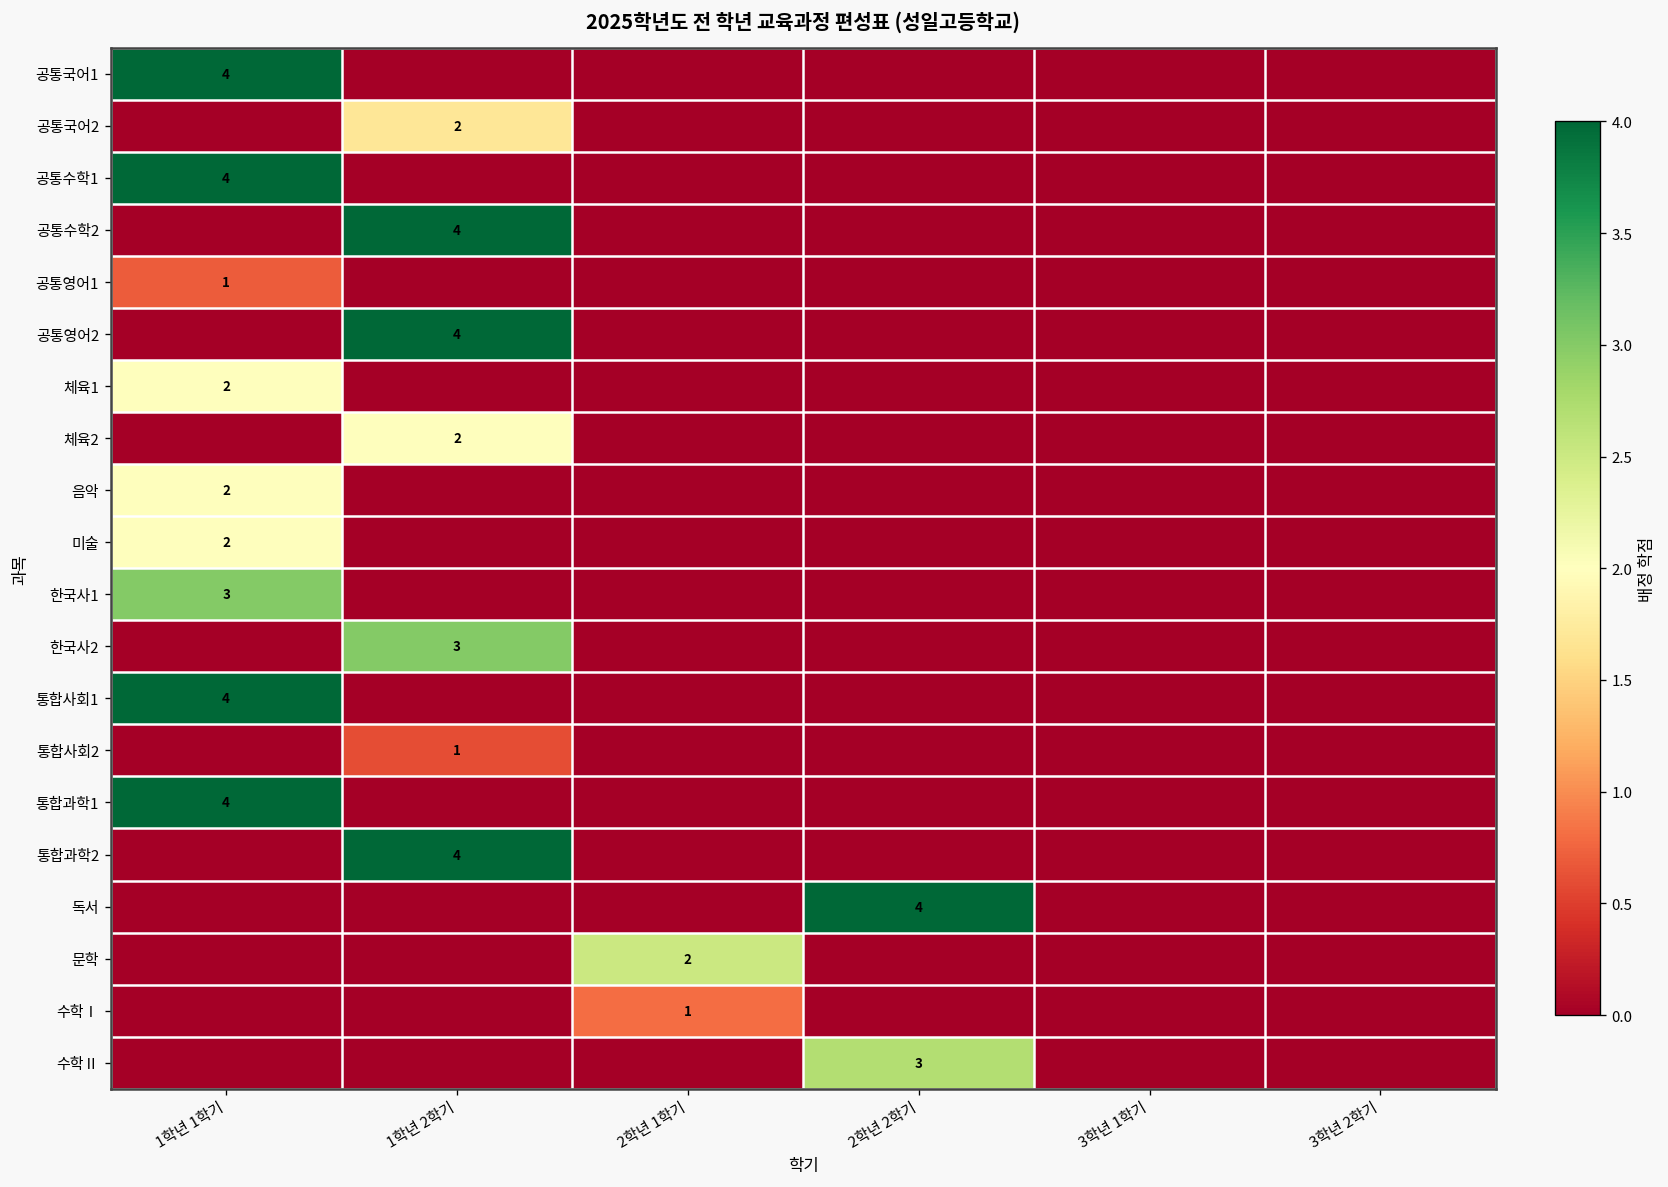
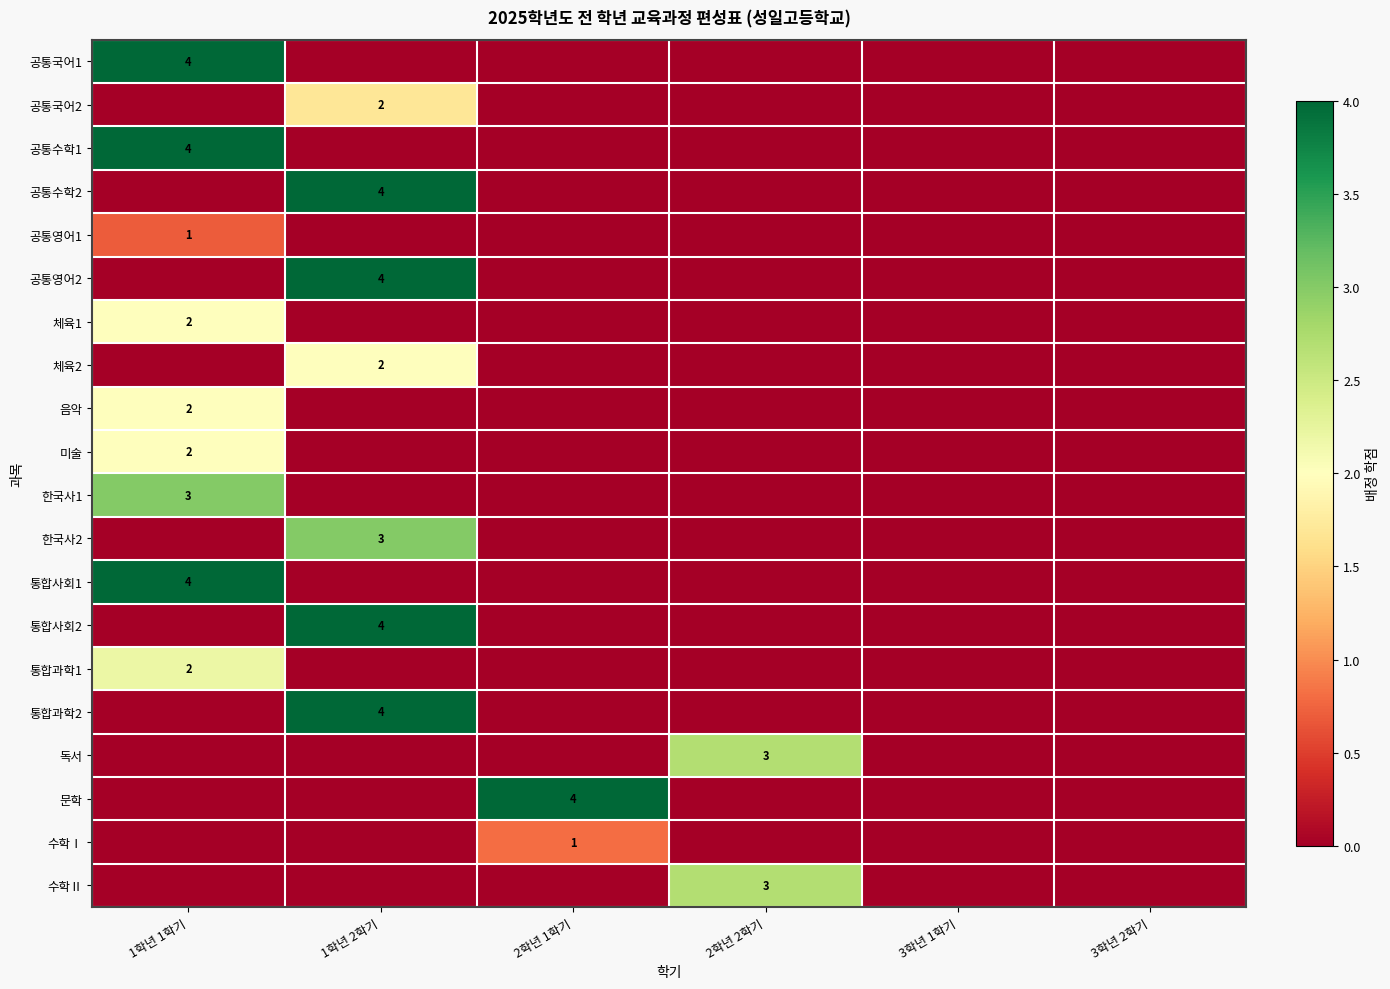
  {
    "공통국어1": {
      "1학년 1학기": 4
    },
    "공통국어2": {
      "1학년 2학기": 2
    },
    "공통수학1": {
      "1학년 1학기": 4
    },
    "공통수학2": {
      "1학년 2학기": 4
    },
    "공통영어1": {
      "1학년 1학기": 1
    },
    "공통영어2": {
      "1학년 2학기": 4
    },
    "체육1": {
      "1학년 1학기": 2
    },
    "체육2": {
      "1학년 2학기": 2
    },
    "음악": {
      "1학년 1학기": 2
    },
    "미술": {
      "1학년 1학기": 2
    },
    "한국사1": {
      "1학년 1학기": 3
    },
    "한국사2": {
      "1학년 2학기": 3
    },
    "통합사회1": {
      "1학년 1학기": 4
    },
    "통합사회2": {
-     "1학년 2학기": 1
+     "1학년 2학기": 4
    },
    "통합과학1": {
-     "1학년 1학기": 4
+     "1학년 1학기": 2
    },
    "통합과학2": {
      "1학년 2학기": 4
    },
    "독서": {
-     "2학년 2학기": 4
+     "2학년 2학기": 3
    },
    "문학": {
-     "2학년 1학기": 2
+     "2학년 1학기": 4
    },
    "수학Ⅰ": {
      "2학년 1학기": 1
    },
    "수학Ⅱ": {
      "2학년 2학기": 3
    }
  }
